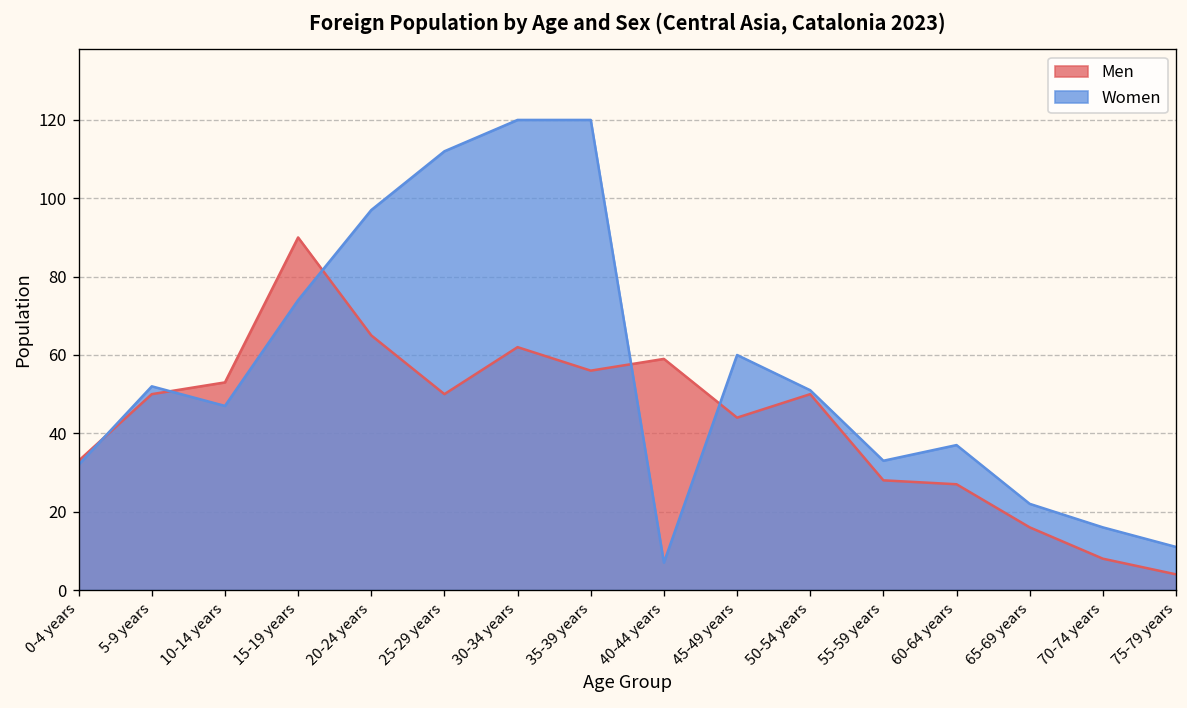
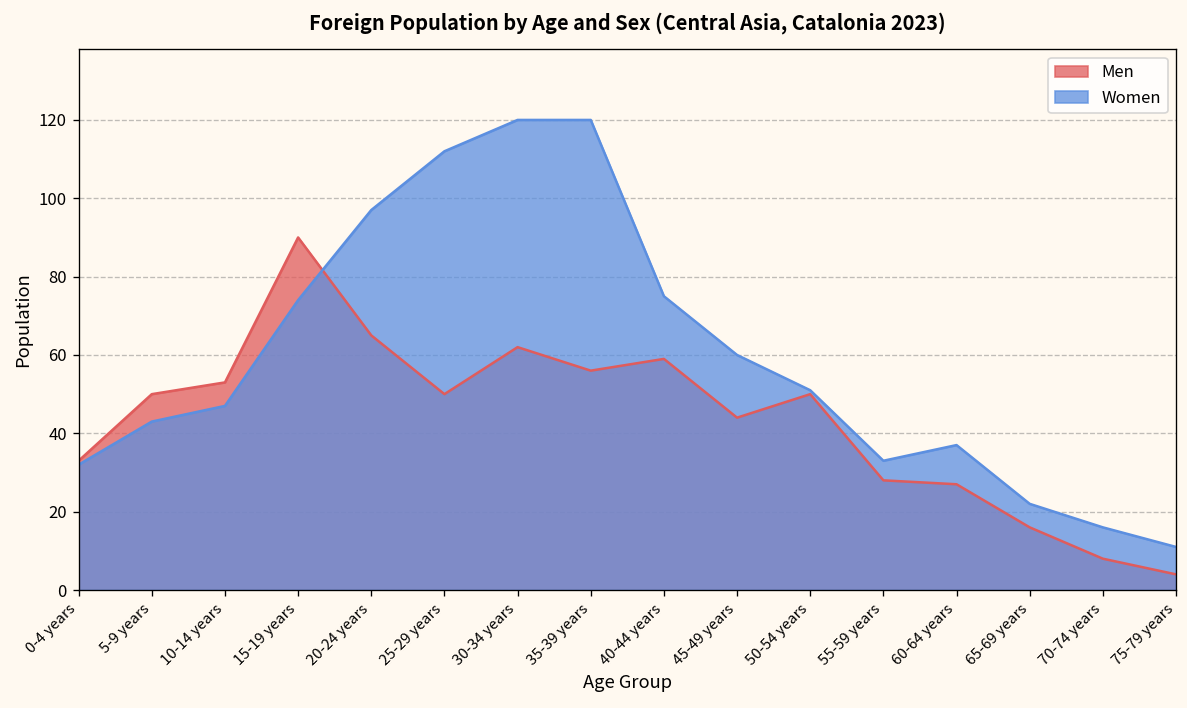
  {
    "Men": {
      "0-4 years": 33,
      "5-9 years": 50,
      "10-14 years": 53,
      "15-19 years": 90,
      "20-24 years": 65,
      "25-29 years": 50,
      "30-34 years": 62,
      "35-39 years": 56,
      "40-44 years": 59,
      "45-49 years": 44,
      "50-54 years": 50,
      "55-59 years": 28,
      "60-64 years": 27,
      "65-69 years": 16,
      "70-74 years": 8,
      "75-79 years": 4
    },
    "Women": {
      "0-4 years": 32,
-     "5-9 years": 52,
+     "5-9 years": 43,
      "10-14 years": 47,
      "15-19 years": 74,
      "20-24 years": 97,
      "25-29 years": 112,
      "30-34 years": 120,
      "35-39 years": 120,
-     "40-44 years": 7,
+     "40-44 years": 75,
      "45-49 years": 60,
      "50-54 years": 51,
      "55-59 years": 33,
      "60-64 years": 37,
      "65-69 years": 22,
      "70-74 years": 16,
      "75-79 years": 11
    }
  }
